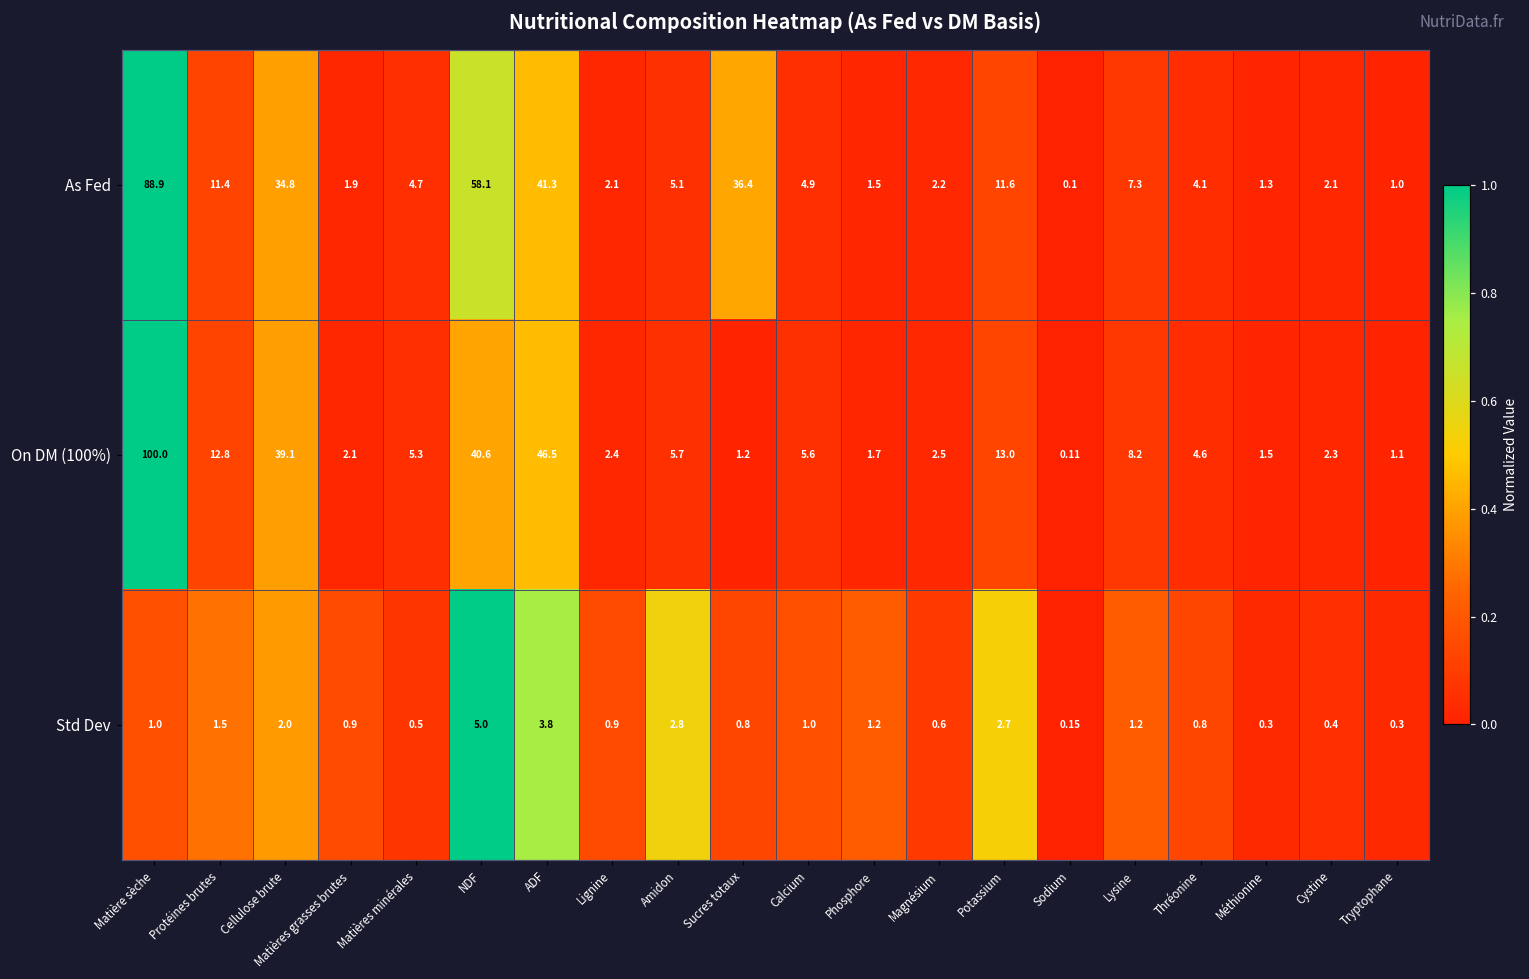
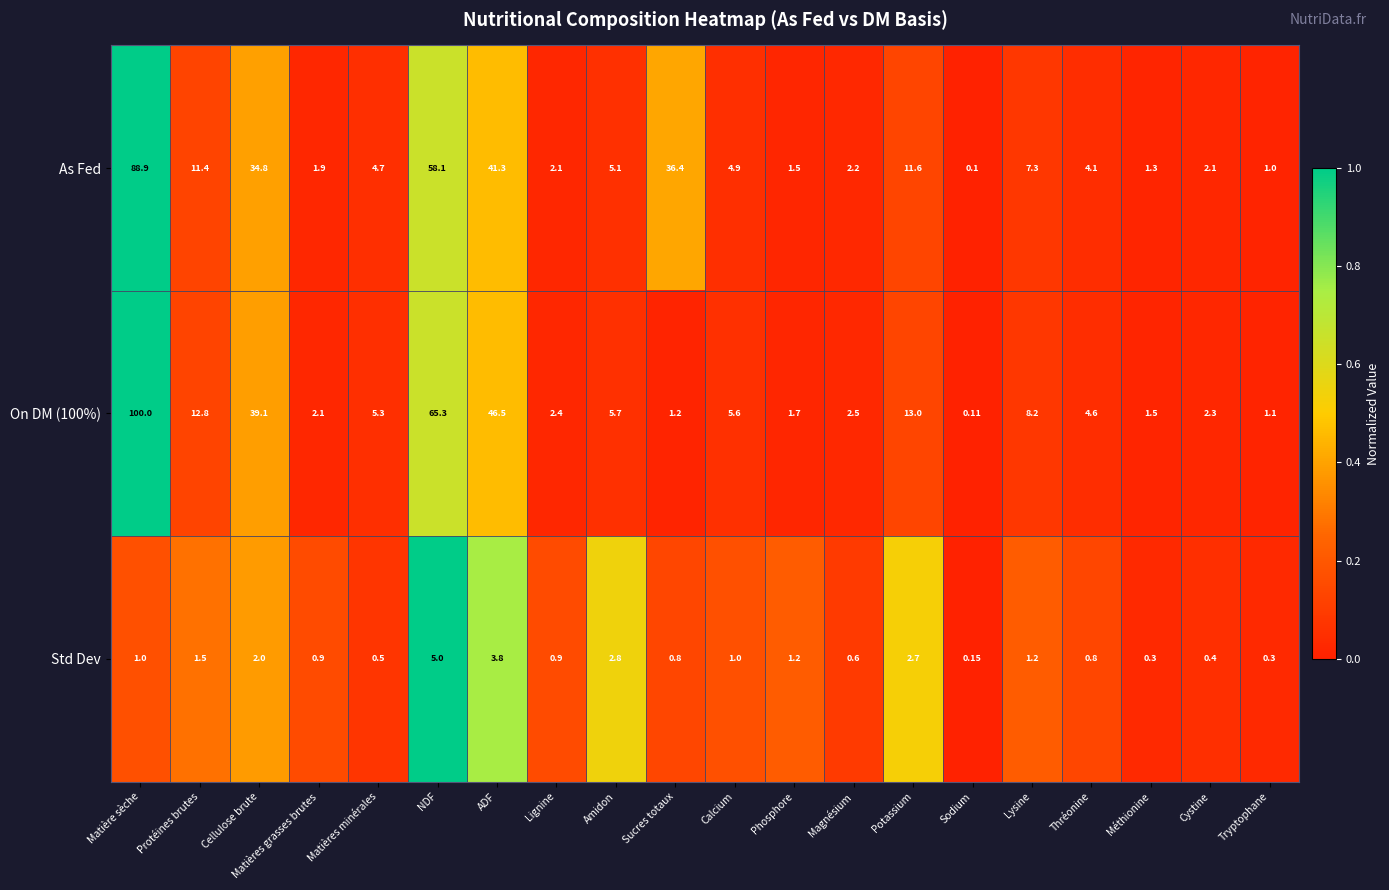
  {
    "As Fed": {
      "Matière sèche": 88.9,
      "Protéines brutes": 11.4,
      "Cellulose brute": 34.8,
      "Matières grasses brutes": 1.9,
      "Matières minérales": 4.7,
      "NDF": 58.1,
      "ADF": 41.3,
      "Lignine": 2.1,
      "Amidon": 5.1,
      "Sucres totaux": 36.4,
      "Calcium": 4.9,
      "Phosphore": 1.5,
      "Magnésium": 2.2,
      "Potassium": 11.6,
      "Sodium": 0.1,
      "Lysine": 7.3,
      "Thréonine": 4.1,
      "Méthionine": 1.3,
      "Cystine": 2.1,
      "Tryptophane": 1.0
    },
    "On DM (100%)": {
      "Matière sèche": 100.0,
      "Protéines brutes": 12.8,
      "Cellulose brute": 39.1,
      "Matières grasses brutes": 2.1,
      "Matières minérales": 5.3,
-     "NDF": 40.6,
+     "NDF": 65.3,
      "ADF": 46.5,
      "Lignine": 2.4,
      "Amidon": 5.7,
      "Sucres totaux": 1.2,
      "Calcium": 5.6,
      "Phosphore": 1.7,
      "Magnésium": 2.5,
      "Potassium": 13.0,
      "Sodium": 0.11,
      "Lysine": 8.2,
      "Thréonine": 4.6,
      "Méthionine": 1.5,
      "Cystine": 2.3,
      "Tryptophane": 1.1
    },
    "Std Dev": {
      "Matière sèche": 1.0,
      "Protéines brutes": 1.5,
      "Cellulose brute": 2.0,
      "Matières grasses brutes": 0.9,
      "Matières minérales": 0.5,
      "NDF": 5.0,
      "ADF": 3.8,
      "Lignine": 0.9,
      "Amidon": 2.8,
      "Sucres totaux": 0.8,
      "Calcium": 1.0,
      "Phosphore": 1.2,
      "Magnésium": 0.6,
      "Potassium": 2.7,
      "Sodium": 0.15,
      "Lysine": 1.2,
      "Thréonine": 0.8,
      "Méthionine": 0.3,
      "Cystine": 0.4,
      "Tryptophane": 0.3
    }
  }
